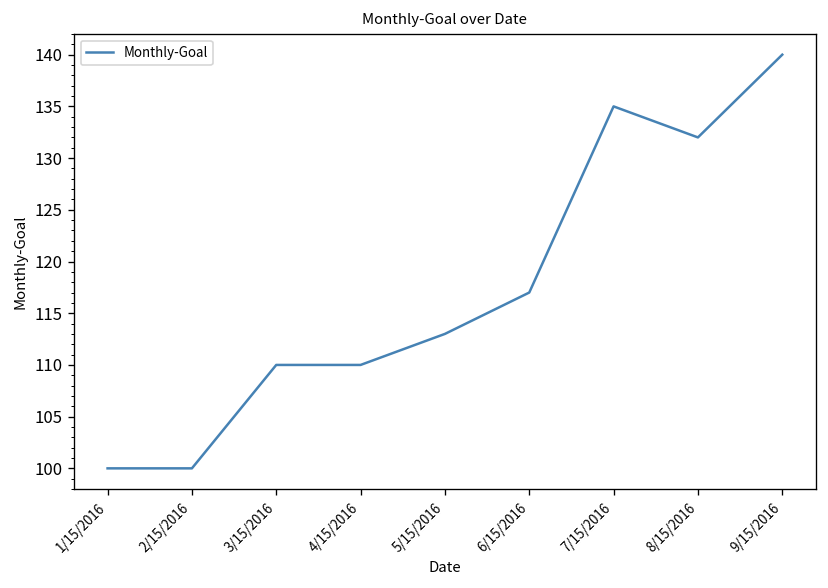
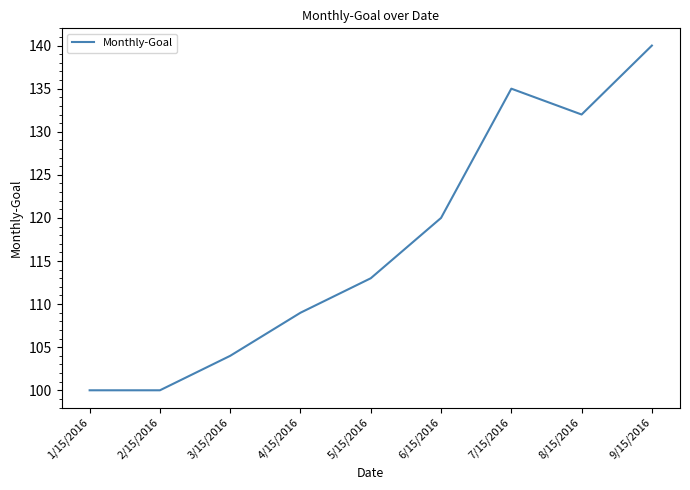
  {
    "1/15/2016": 100,
    "2/15/2016": 100,
-   "3/15/2016": 110,
-   "4/15/2016": 110,
+   "3/15/2016": 104,
+   "4/15/2016": 109,
    "5/15/2016": 113,
-   "6/15/2016": 117,
+   "6/15/2016": 120,
    "7/15/2016": 135,
    "8/15/2016": 132,
    "9/15/2016": 140
  }
